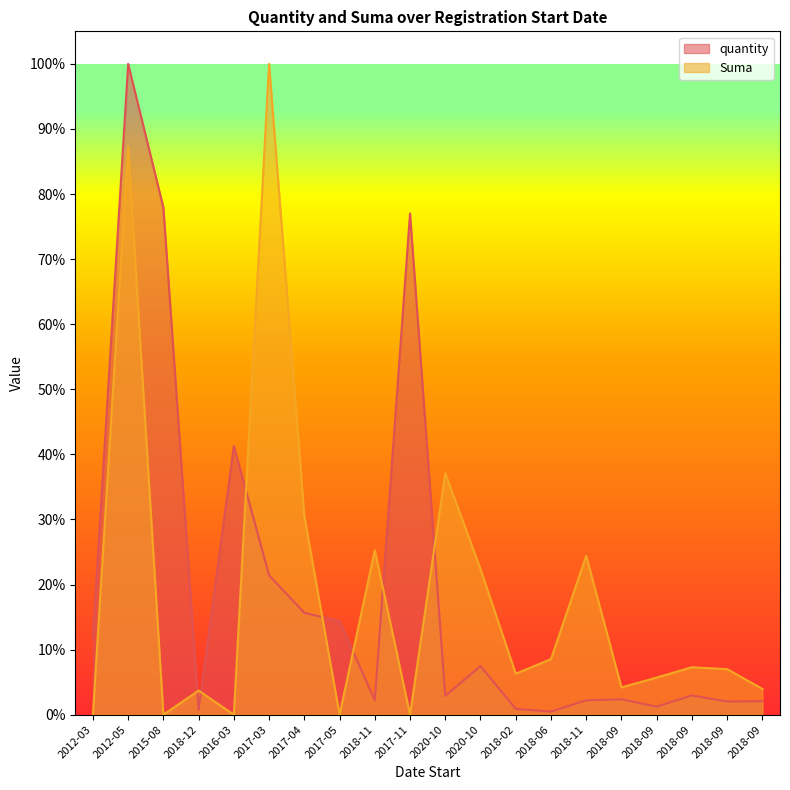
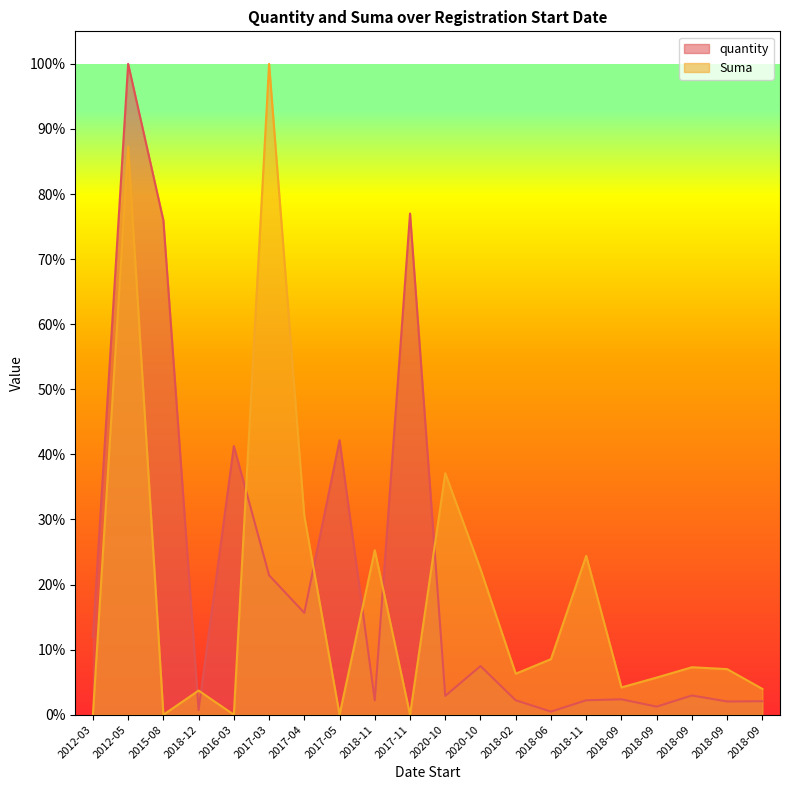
  {
    "quantity": {
      "2012-03": "12%",
      "2012-05": "100%",
-     "2015-08": "78%",
+     "2015-08": "76%",
      "2018-12": "1%",
      "2016-03": "41%",
      "2017-03": "21%",
      "2017-04": "16%",
-     "2017-05": "14%",
+     "2017-05": "42%",
      "2017-11": "77%",
-     "2018-02": "1%",
+     "2018-02": "2%",
      "2018-06": "0%"
    },
    "Suma": {
      "2012-03": "0%",
      "2012-05": "87%",
      "2015-08": "0%",
      "2018-12": "4%",
      "2016-03": "0%",
      "2017-03": "100%",
      "2017-04": "31%",
      "2017-05": "0%",
      "2017-11": "0%",
      "2018-02": "6%",
      "2018-06": "9%"
    }
  }
